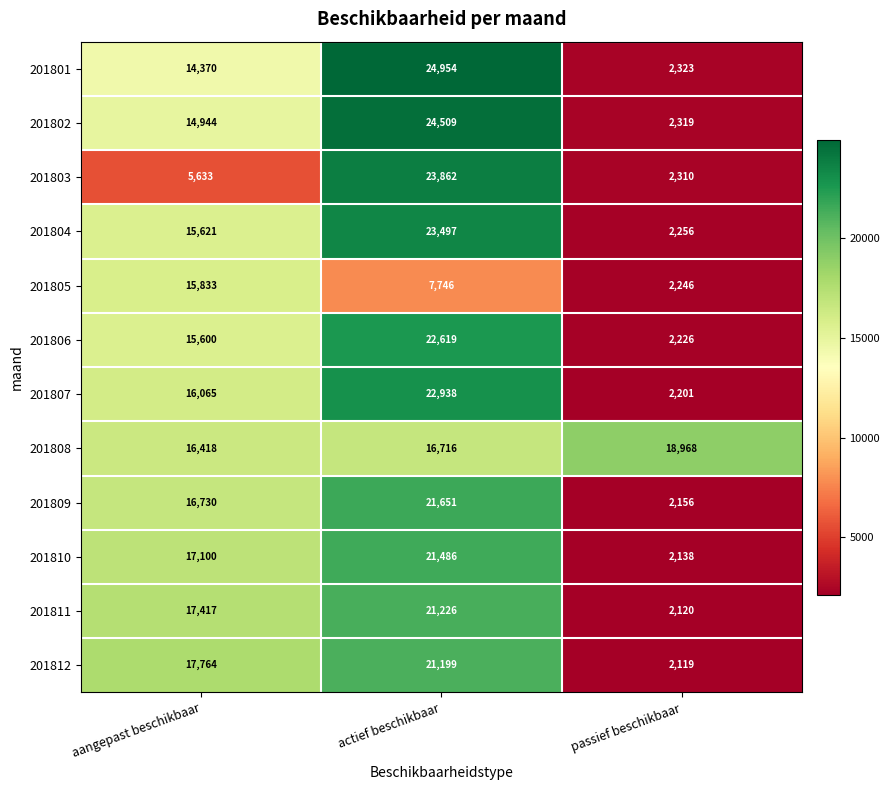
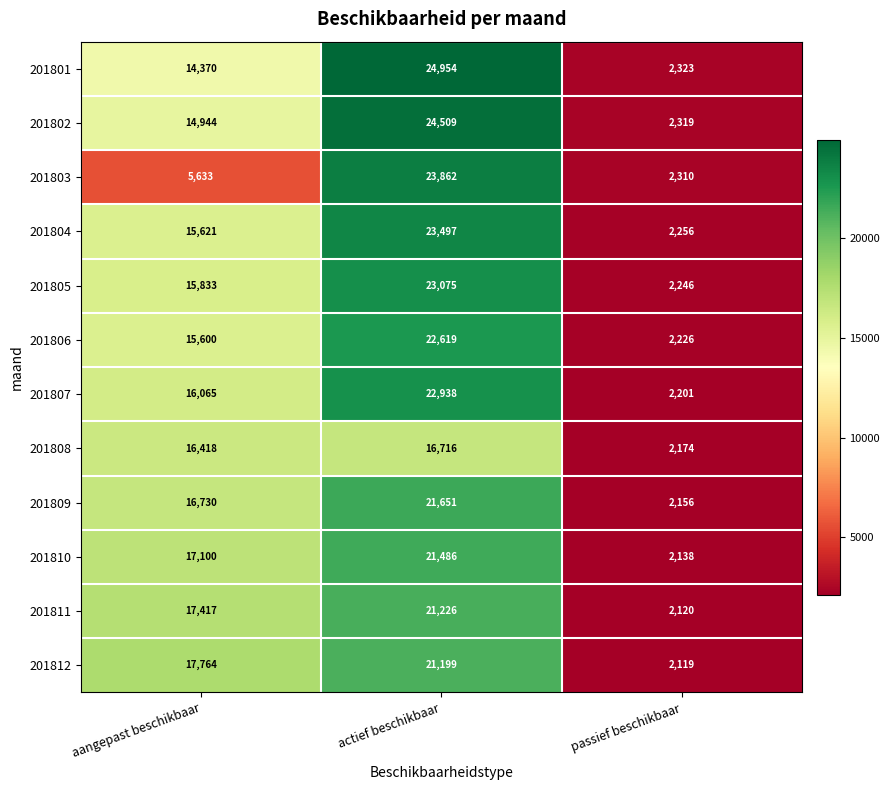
  {
    "201801": {
      "aangepast beschikbaar": "14,370",
      "actief beschikbaar": "24,954",
      "passief beschikbaar": "2,323"
    },
    "201802": {
      "aangepast beschikbaar": "14,944",
      "actief beschikbaar": "24,509",
      "passief beschikbaar": "2,319"
    },
    "201803": {
      "aangepast beschikbaar": "5,633",
      "actief beschikbaar": "23,862",
      "passief beschikbaar": "2,310"
    },
    "201804": {
      "aangepast beschikbaar": "15,621",
      "actief beschikbaar": "23,497",
      "passief beschikbaar": "2,256"
    },
    "201805": {
      "aangepast beschikbaar": "15,833",
-     "actief beschikbaar": "7,746",
+     "actief beschikbaar": "23,075",
      "passief beschikbaar": "2,246"
    },
    "201806": {
      "aangepast beschikbaar": "15,600",
      "actief beschikbaar": "22,619",
      "passief beschikbaar": "2,226"
    },
    "201807": {
      "aangepast beschikbaar": "16,065",
      "actief beschikbaar": "22,938",
      "passief beschikbaar": "2,201"
    },
    "201808": {
      "aangepast beschikbaar": "16,418",
      "actief beschikbaar": "16,716",
-     "passief beschikbaar": "18,968"
+     "passief beschikbaar": "2,174"
    },
    "201809": {
      "aangepast beschikbaar": "16,730",
      "actief beschikbaar": "21,651",
      "passief beschikbaar": "2,156"
    },
    "201810": {
      "aangepast beschikbaar": "17,100",
      "actief beschikbaar": "21,486",
      "passief beschikbaar": "2,138"
    },
    "201811": {
      "aangepast beschikbaar": "17,417",
      "actief beschikbaar": "21,226",
      "passief beschikbaar": "2,120"
    },
    "201812": {
      "aangepast beschikbaar": "17,764",
      "actief beschikbaar": "21,199",
      "passief beschikbaar": "2,119"
    }
  }
